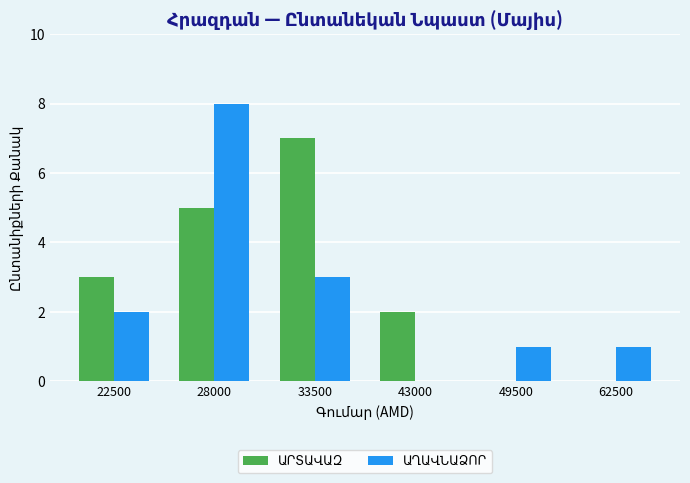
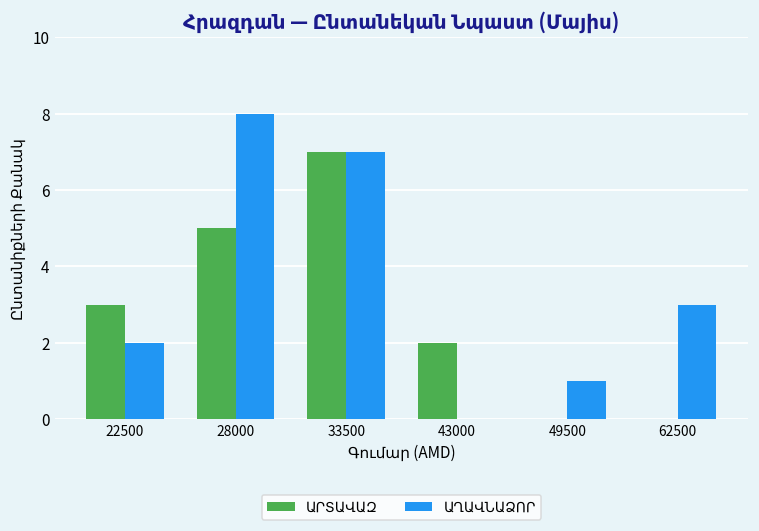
  {
    "ԱՐՏԱՎԱԶ": {
      "22500": 3,
      "28000": 5,
      "33500": 7,
      "43000": 2,
      "49500": 0,
      "62500": 0
    },
    "ԱՂԱՎՆԱՁՈՐ": {
      "22500": 2,
      "28000": 8,
-     "33500": 3,
+     "33500": 7,
      "43000": 0,
      "49500": 1,
-     "62500": 1
+     "62500": 3
    }
  }
